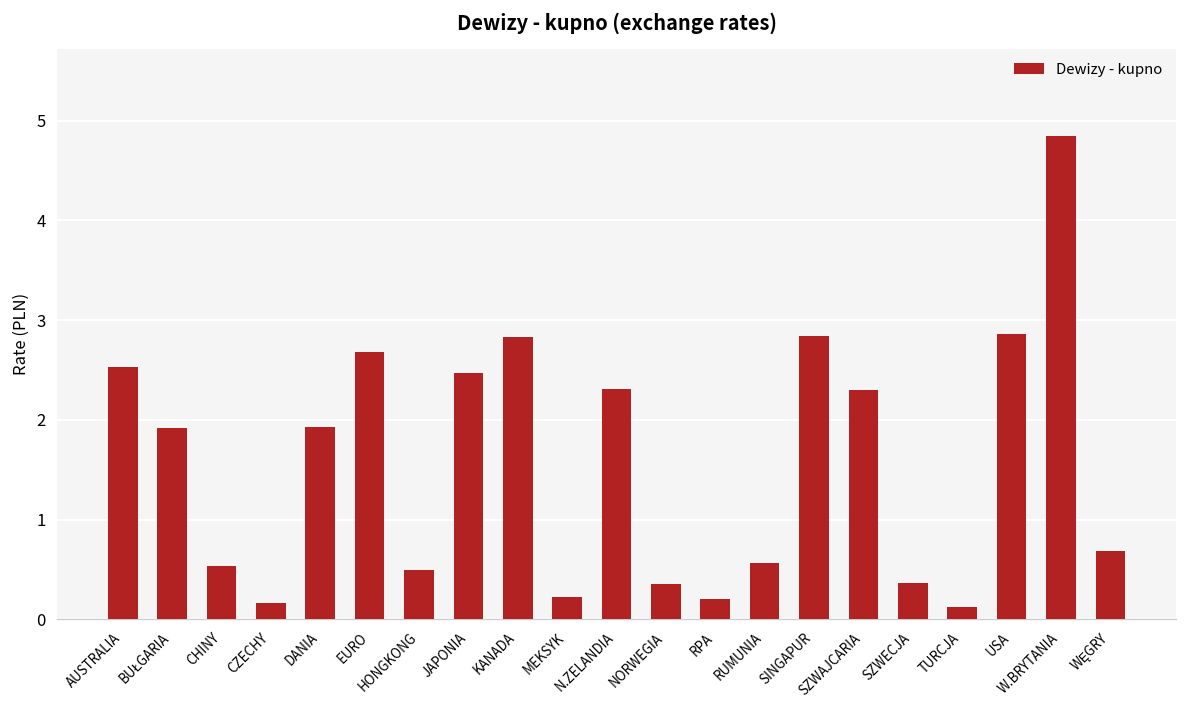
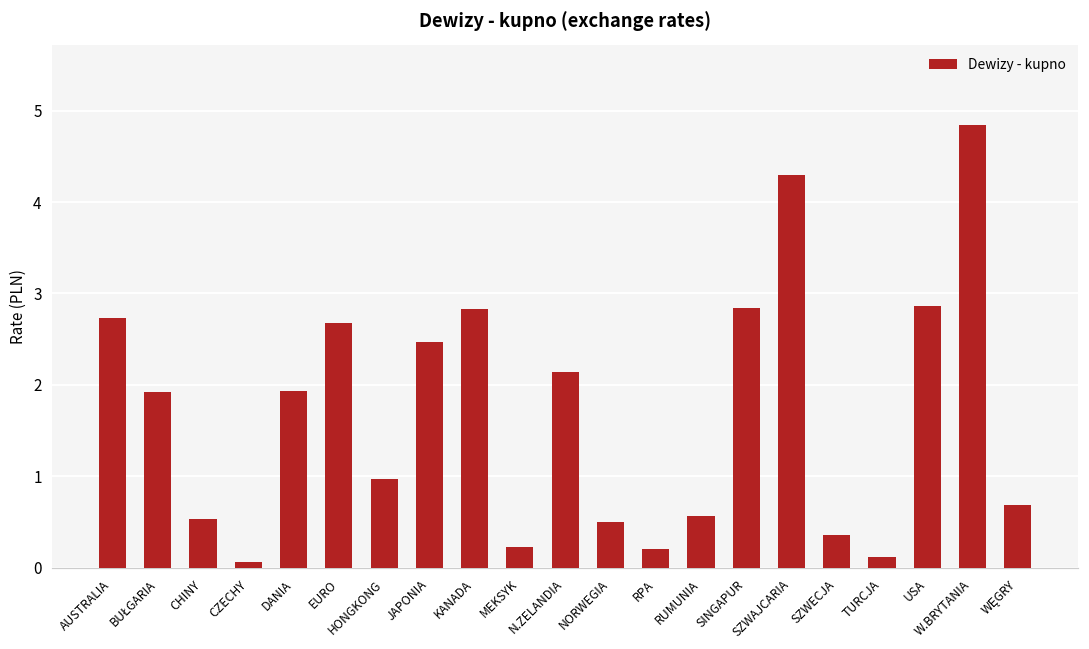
  {
-   "AUSTRALIA": 2.5,
+   "AUSTRALIA": 2.7,
    "BUŁGARIA": 1.9,
    "CHINY": 0.5,
-   "CZECHY": 0.2,
+   "CZECHY": 0.1,
    "DANIA": 1.9,
    "EURO": 2.7,
-   "HONGKONG": 0.5,
+   "HONGKONG": 1.0,
    "JAPONIA": 2.5,
    "KANADA": 2.8,
    "MEKSYK": 0.2,
-   "N.ZELANDIA": 2.3,
-   "NORWEGIA": 0.4,
+   "N.ZELANDIA": 2.1,
+   "NORWEGIA": 0.5,
    "RPA": 0.2,
    "RUMUNIA": 0.6,
    "SINGAPUR": 2.8,
-   "SZWAJCARIA": 2.3,
+   "SZWAJCARIA": 4.3,
    "SZWECJA": 0.4,
    "TURCJA": 0.1,
    "USA": 2.9,
    "W.BRYTANIA": 4.8,
    "WĘGRY": 0.7
  }
